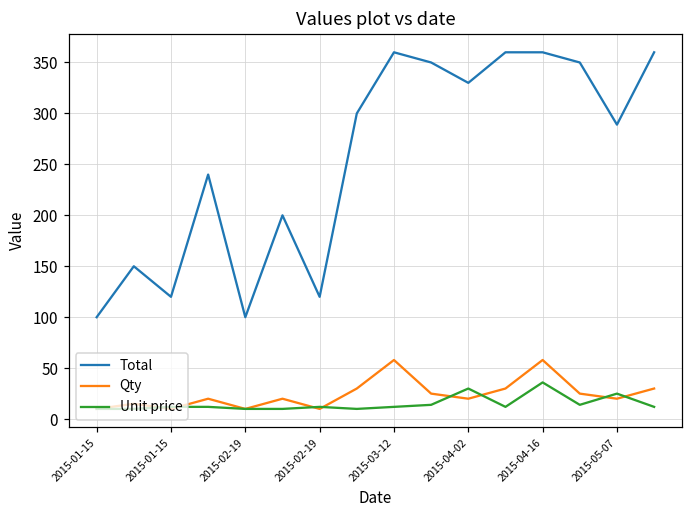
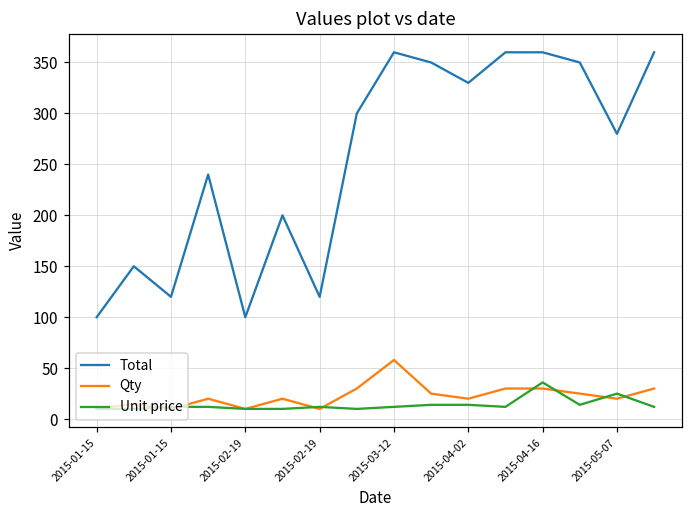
  {
    "Total": {
      "2015-03-12": 360,
      "2015-04-02": 330,
      "2015-04-16": 360,
-     "2015-05-07": 290
+     "2015-05-07": 280
    },
    "Qty": {
      "2015-03-12": 60,
      "2015-04-02": 20,
-     "2015-04-16": 60,
+     "2015-04-16": 30,
      "2015-05-07": 20
    },
    "Unit price": {
      "2015-03-12": 10,
-     "2015-04-02": 30,
+     "2015-04-02": 10,
      "2015-04-16": 40,
      "2015-05-07": 30
    }
  }
